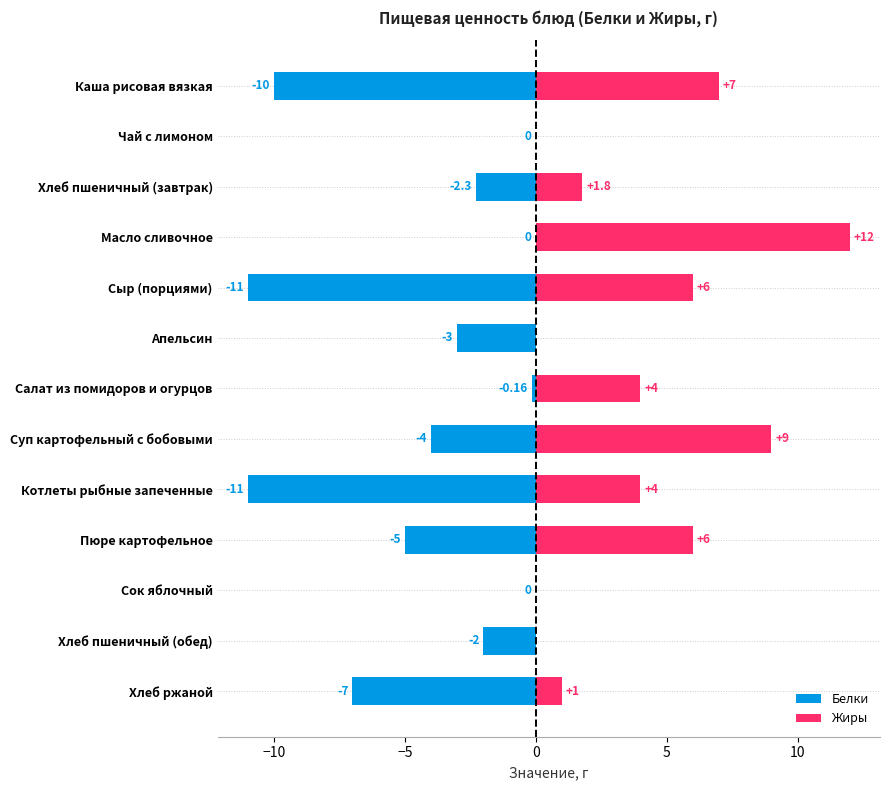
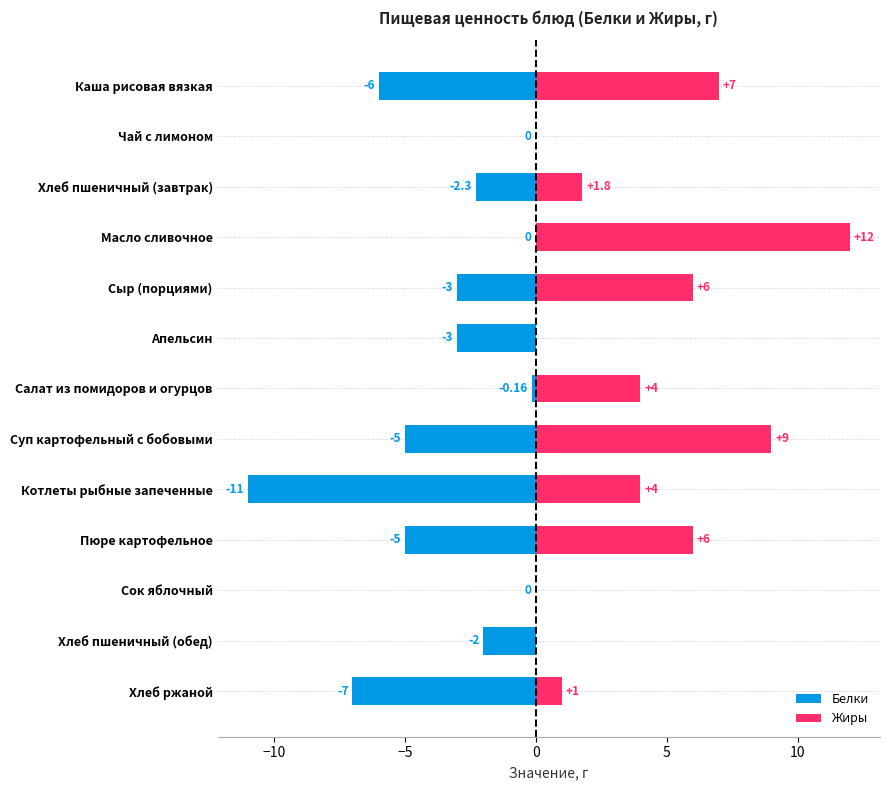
  {
    "Белки": {
-     "Каша рисовая вязкая": "-10",
+     "Каша рисовая вязкая": "-6",
      "Чай с лимоном": "0",
      "Хлеб пшеничный (завтрак)": "-2.3",
      "Масло сливочное": "0",
-     "Сыр (порциями)": "-11",
+     "Сыр (порциями)": "-3",
      "Апельсин": "-3",
      "Салат из помидоров и огурцов": "-0.16",
-     "Суп картофельный с бобовыми": "-4",
+     "Суп картофельный с бобовыми": "-5",
      "Котлеты рыбные запеченные": "-11",
      "Пюре картофельное": "-5",
      "Сок яблочный": "0",
      "Хлеб пшеничный (обед)": "-2",
      "Хлеб ржаной": "-7"
    },
    "Жиры": {
      "Каша рисовая вязкая": "+7",
      "Чай с лимоном": "0",
      "Хлеб пшеничный (завтрак)": "+1.8",
      "Масло сливочное": "+12",
      "Сыр (порциями)": "+6",
      "Салат из помидоров и огурцов": "+4",
      "Суп картофельный с бобовыми": "+9",
      "Котлеты рыбные запеченные": "+4",
      "Пюре картофельное": "+6",
      "Сок яблочный": "0",
      "Хлеб ржаной": "+1"
    }
  }
